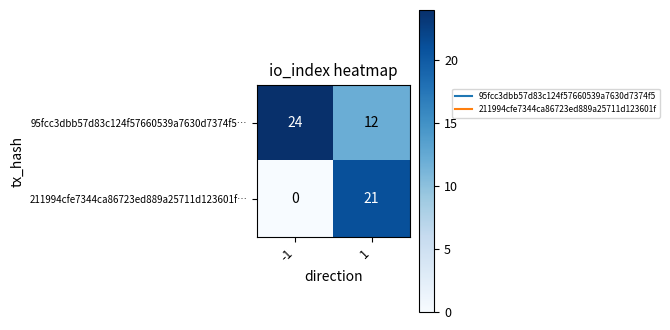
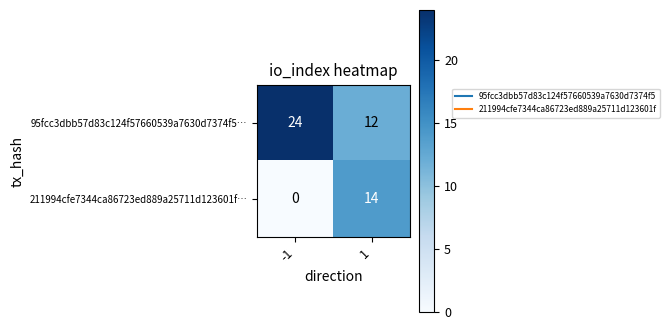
  {
    "95fcc3dbb57d83c124f57660539a7630d7374f5…": {
      "-1": 24,
      "1": 12
    },
    "211994cfe7344ca86723ed889a25711d123601f…": {
      "-1": 0,
-     "1": 21
+     "1": 14
    }
  }
